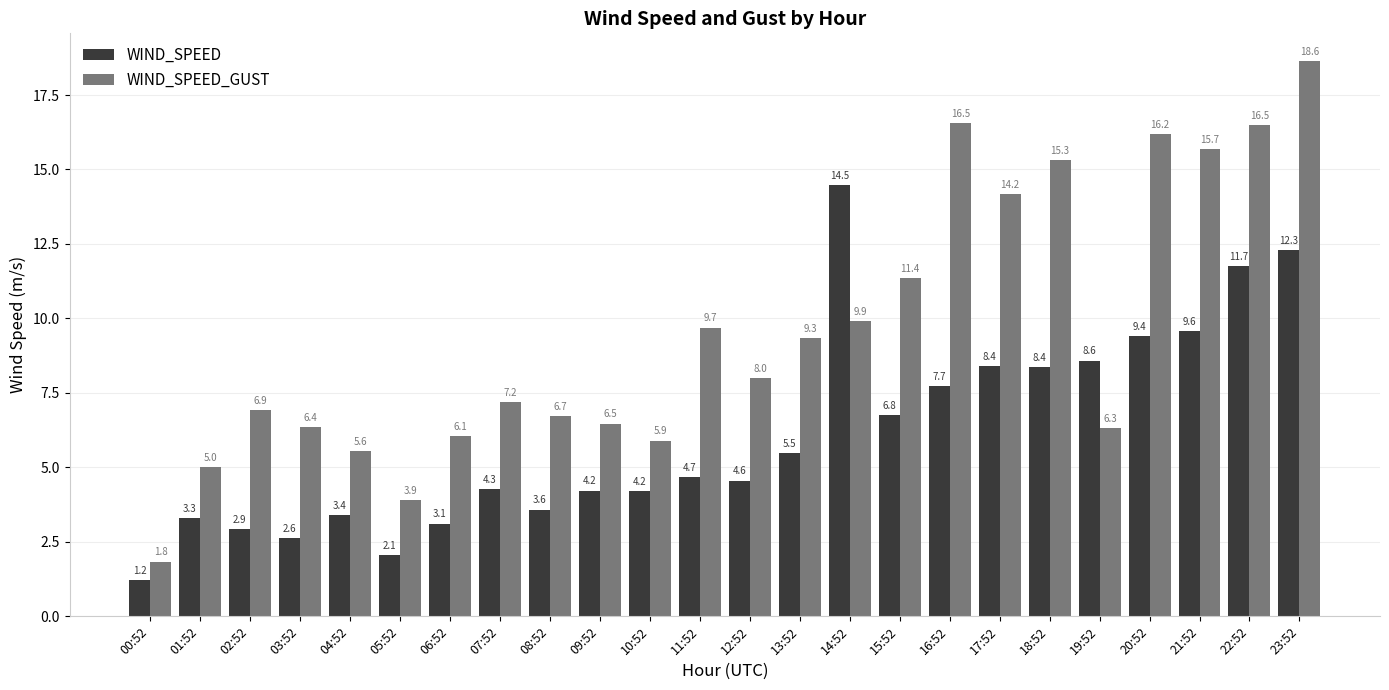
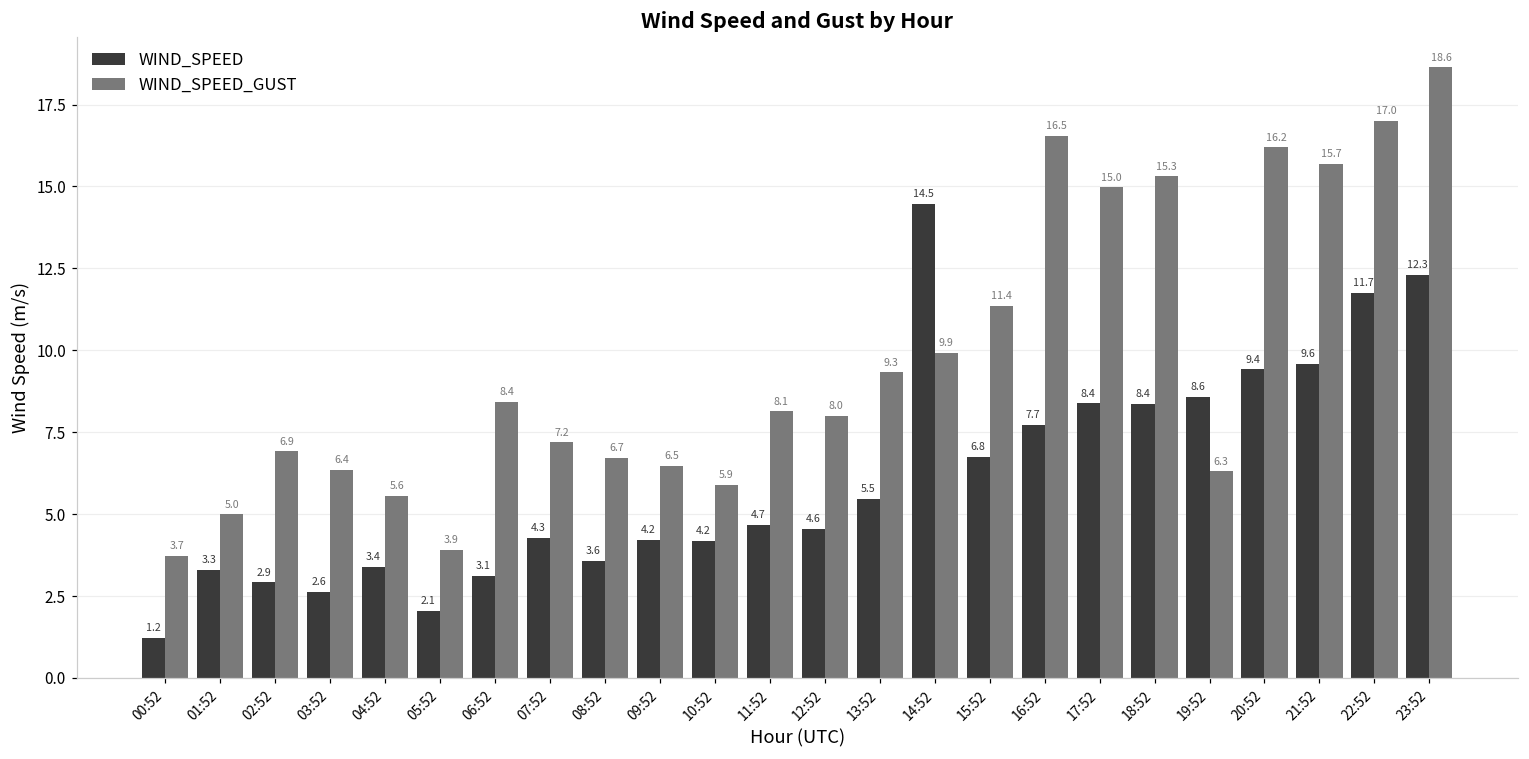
  {
    "WIND_SPEED": {
      "00:52": 1.2,
      "01:52": 3.3,
      "02:52": 2.9,
      "03:52": 2.6,
      "04:52": 3.4,
      "05:52": 2.1,
      "06:52": 3.1,
      "07:52": 4.3,
      "08:52": 3.6,
      "09:52": 4.2,
      "10:52": 4.2,
      "11:52": 4.7,
      "12:52": 4.6,
      "13:52": 5.5,
      "14:52": 14.5,
      "15:52": 6.8,
      "16:52": 7.7,
      "17:52": 8.4,
      "18:52": 8.4,
      "19:52": 8.6,
      "20:52": 9.4,
      "21:52": 9.6,
      "22:52": 11.7,
      "23:52": 12.3
    },
    "WIND_SPEED_GUST": {
-     "00:52": 1.8,
+     "00:52": 3.7,
      "01:52": 5.0,
      "02:52": 6.9,
      "03:52": 6.4,
      "04:52": 5.6,
      "05:52": 3.9,
-     "06:52": 6.1,
+     "06:52": 8.4,
      "07:52": 7.2,
      "08:52": 6.7,
      "09:52": 6.5,
      "10:52": 5.9,
-     "11:52": 9.7,
+     "11:52": 8.1,
      "12:52": 8.0,
      "13:52": 9.3,
      "14:52": 9.9,
      "15:52": 11.4,
      "16:52": 16.5,
-     "17:52": 14.2,
+     "17:52": 15.0,
      "18:52": 15.3,
      "19:52": 6.3,
      "20:52": 16.2,
      "21:52": 15.7,
-     "22:52": 16.5,
+     "22:52": 17.0,
      "23:52": 18.6
    }
  }
